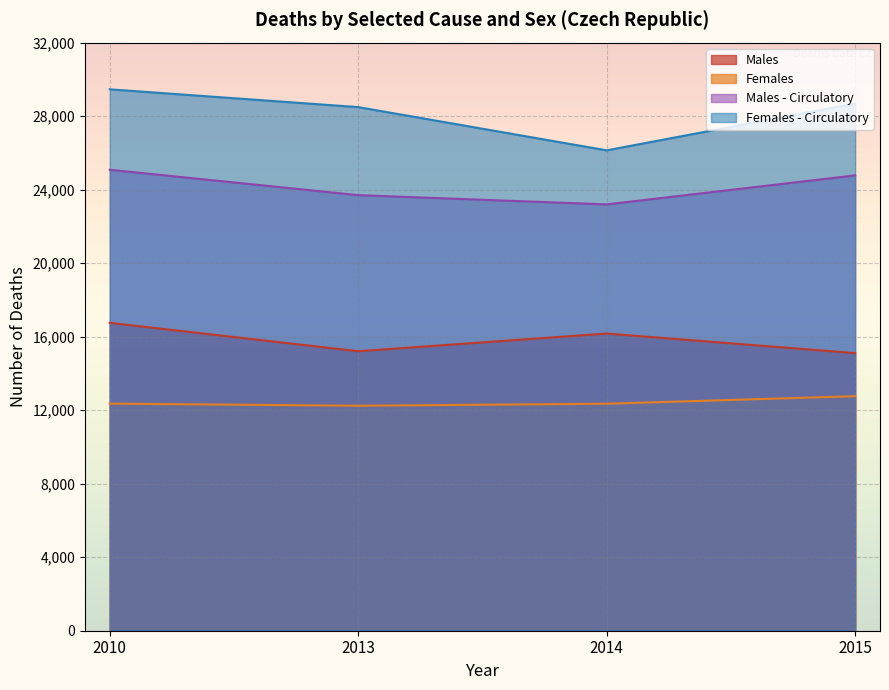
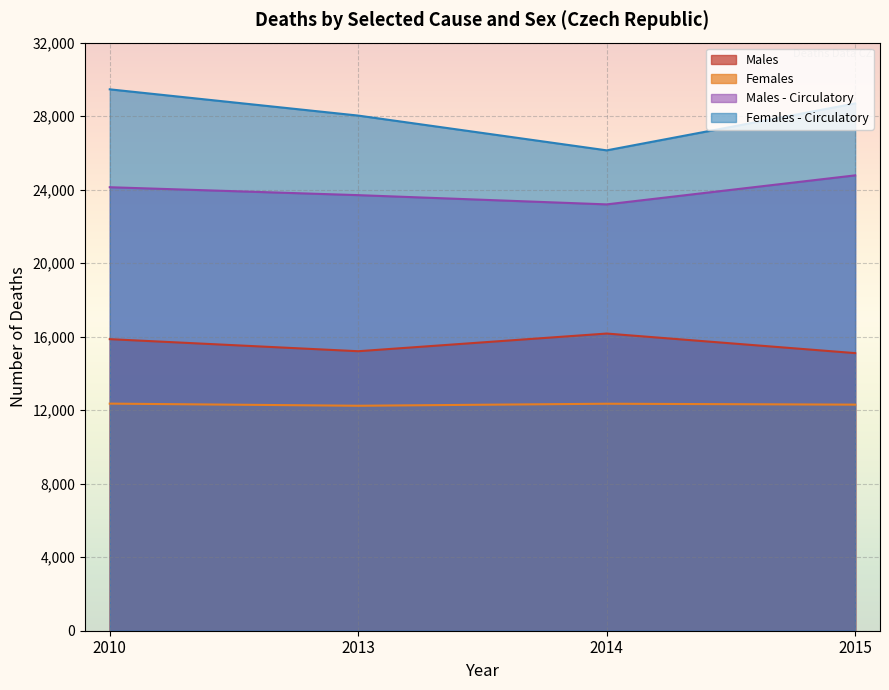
  {
    "Males": {
-     "2010": "16,800",
+     "2010": "15,900",
      "2013": "15,200",
      "2014": "16,200",
      "2015": "15,100"
    },
    "Females": {
      "2010": "12,400",
      "2013": "12,200",
      "2014": "12,400",
-     "2015": "12,800"
+     "2015": "12,300"
    },
    "Males - Circulatory": {
-     "2010": "25,100",
+     "2010": "24,100",
      "2013": "23,700",
      "2014": "23,200",
      "2015": "24,800"
    },
    "Females - Circulatory": {
      "2010": "29,500",
-     "2013": "28,500",
+     "2013": "28,000",
      "2014": "26,100"
    }
  }
